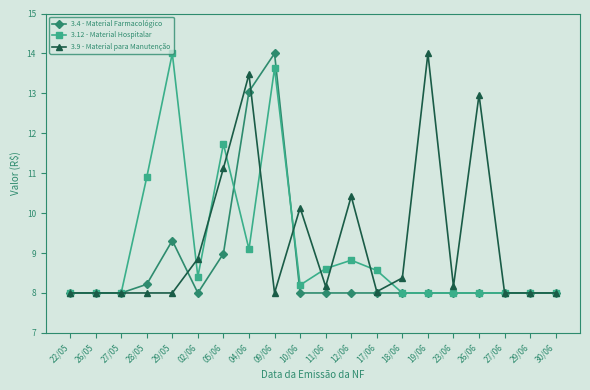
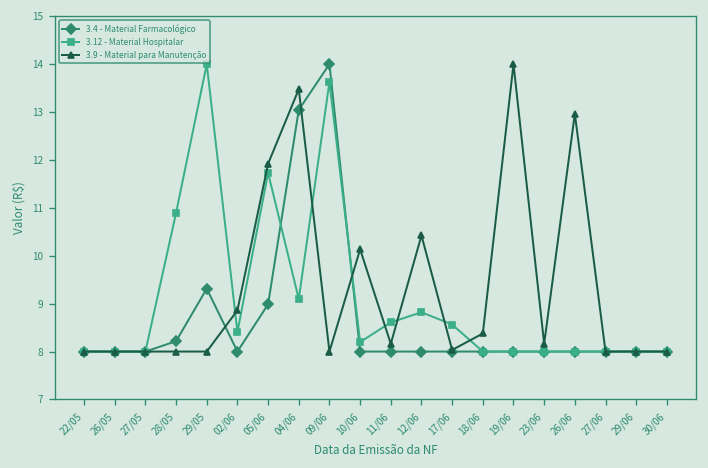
  {
    "3.9 - Material para Manutenção": {
      "28/05": 8.0,
      "29/05": 8.0,
      "02/06": 8.9,
-     "05/06": 11.1,
+     "05/06": 11.9,
      "04/06": 13.5,
      "09/06": 8.0,
      "10/06": 10.1,
      "11/06": 8.2,
      "12/06": 10.4,
      "18/06": 8.4,
      "19/06": 14.0,
      "23/06": 8.2,
      "26/06": 13.0
    }
  }
